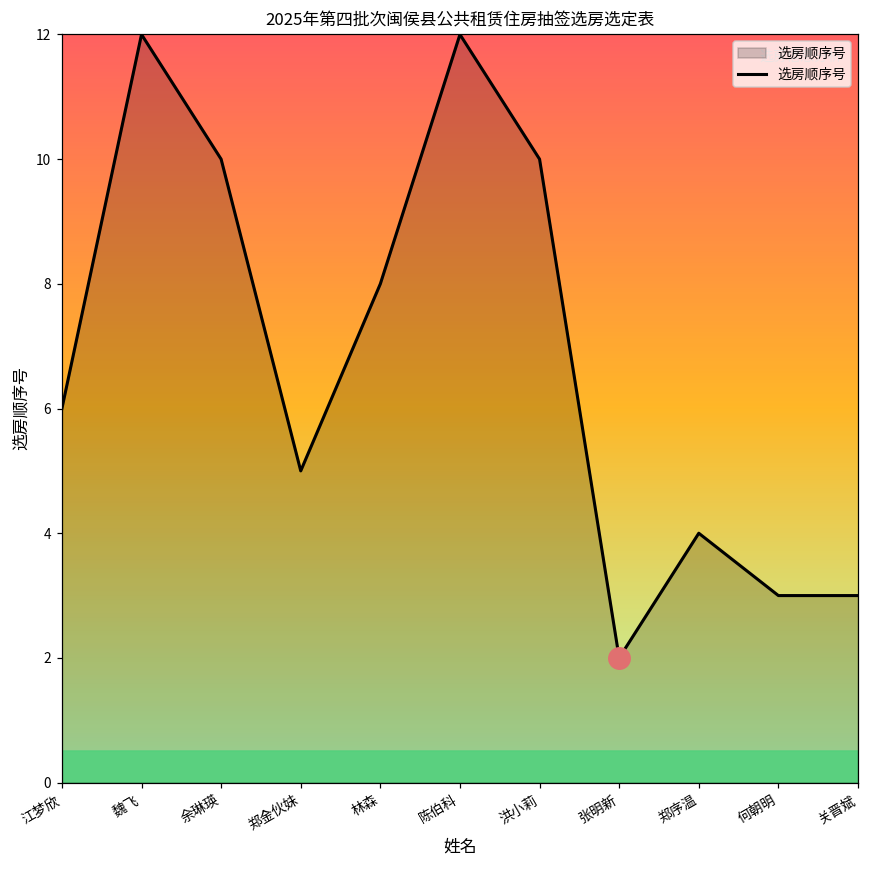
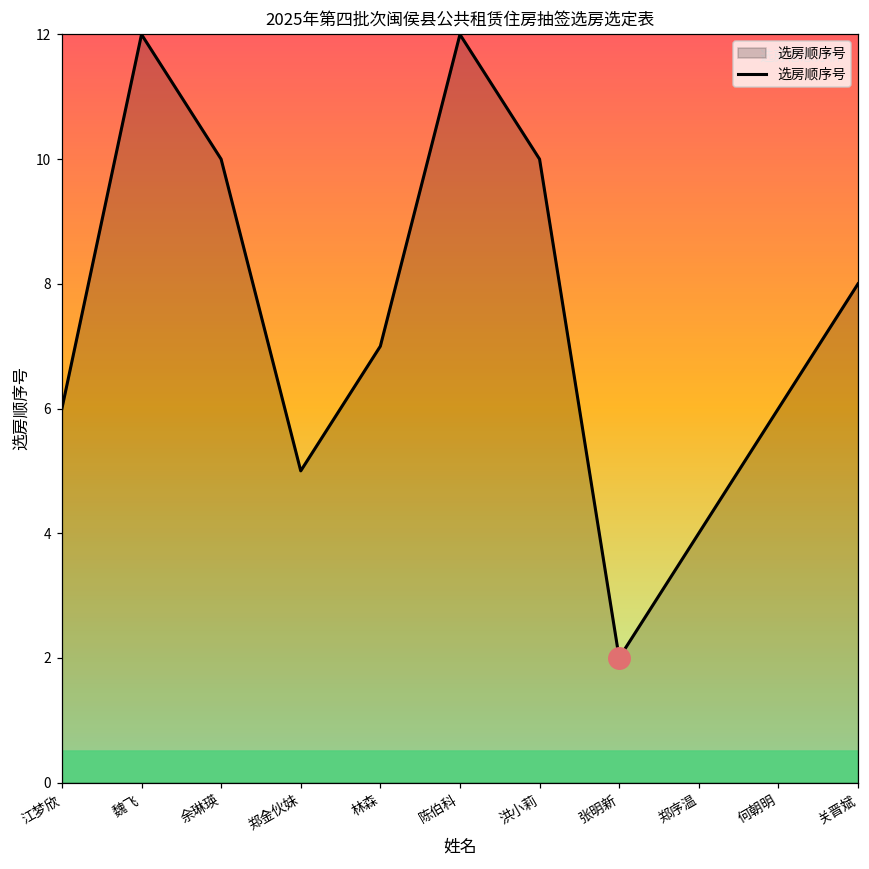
  {
    "选房顺序号": {
      "江梦欣": 6.0,
      "魏飞": 12.0,
      "余琳瑛": 10.0,
      "郑金伙妹": 5.0,
-     "林森": 8.0,
+     "林森": 7.0,
      "陈伯科": 12.0,
      "洪小莉": 10.0,
      "郑序温": 4.0,
-     "何朝明": 3.0,
-     "关晋斌": 3.0
+     "何朝明": 6.0,
+     "关晋斌": 8.0
    }
  }
